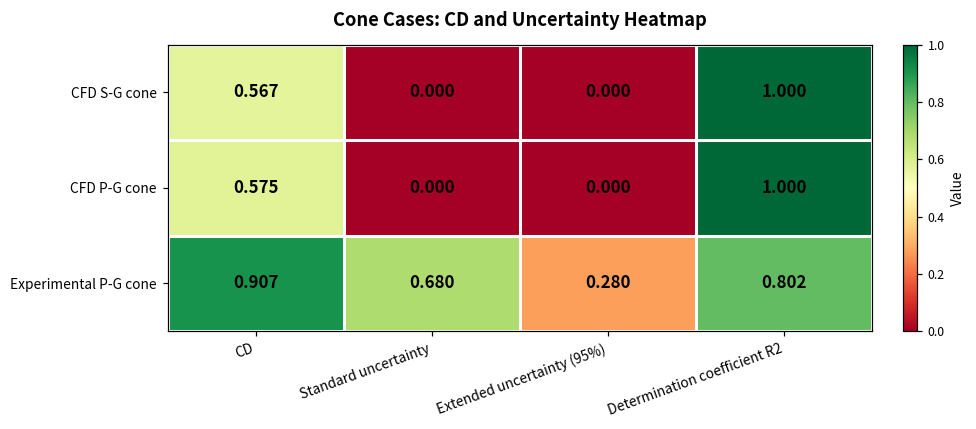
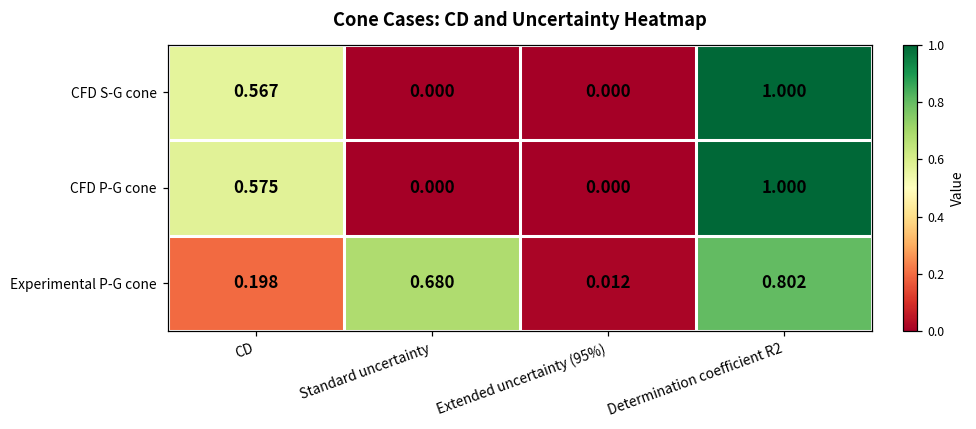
  {
    "CFD S-G cone": {
      "CD": 0.567,
      "Standard uncertainty": 0.000,
      "Extended uncertainty (95%)": 0.000,
      "Determination coefficient R2": 1.000
    },
    "CFD P-G cone": {
      "CD": 0.575,
      "Standard uncertainty": 0.000,
      "Extended uncertainty (95%)": 0.000,
      "Determination coefficient R2": 1.000
    },
    "Experimental P-G cone": {
-     "CD": 0.907,
+     "CD": 0.198,
      "Standard uncertainty": 0.680,
-     "Extended uncertainty (95%)": 0.280,
+     "Extended uncertainty (95%)": 0.012,
      "Determination coefficient R2": 0.802
    }
  }
